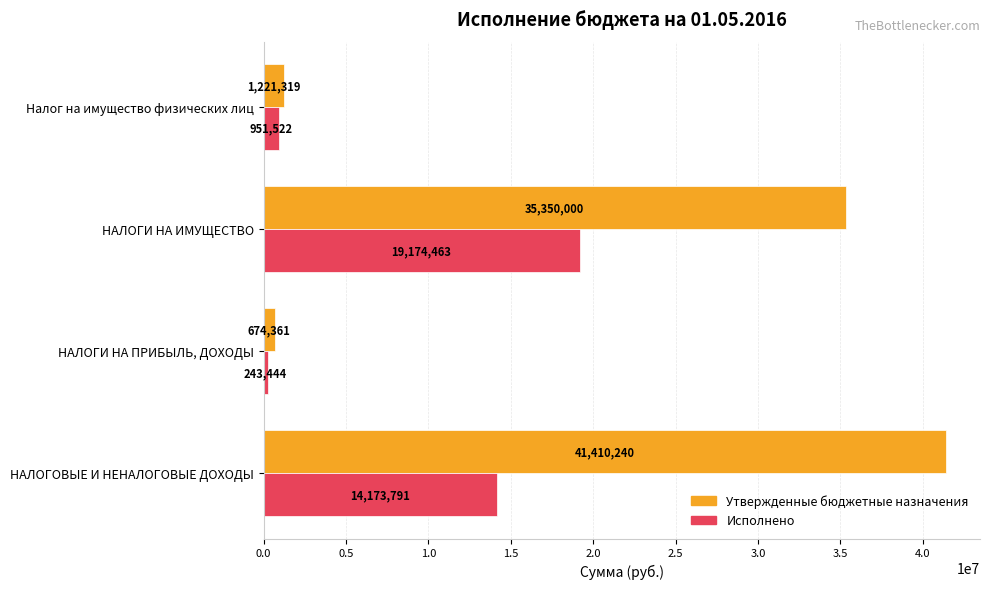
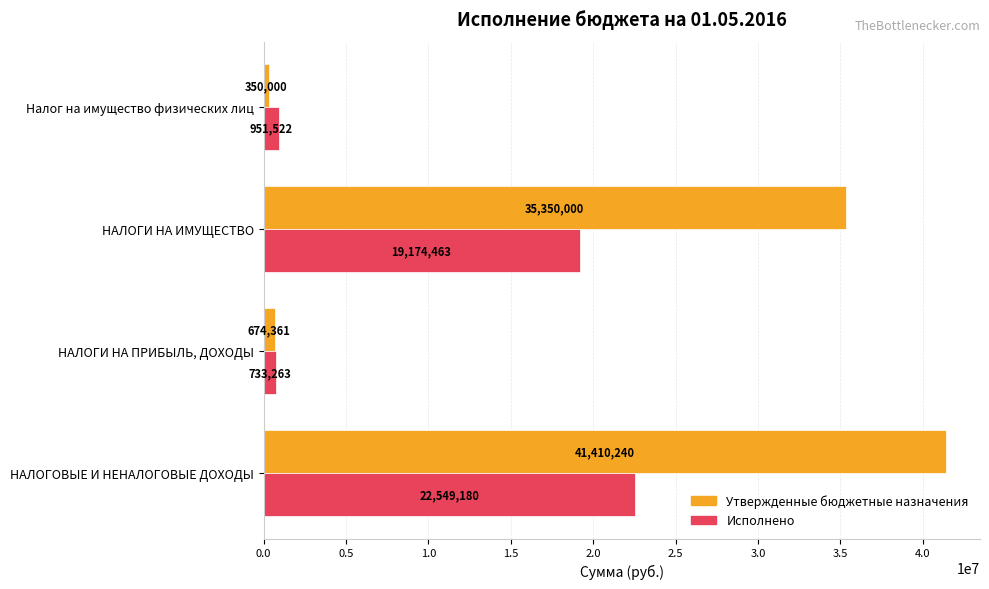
  {
    "Утвержденные бюджетные назначения": {
-     "Налог на имущество физических лиц": "1,221,319",
+     "Налог на имущество физических лиц": "350,000",
      "НАЛОГИ НА ИМУЩЕСТВО": "35,350,000",
      "НАЛОГИ НА ПРИБЫЛЬ, ДОХОДЫ": "674,361",
      "НАЛОГОВЫЕ И НЕНАЛОГОВЫЕ ДОХОДЫ": "41,410,240"
    },
    "Исполнено": {
      "Налог на имущество физических лиц": "951,522",
      "НАЛОГИ НА ИМУЩЕСТВО": "19,174,463",
-     "НАЛОГИ НА ПРИБЫЛЬ, ДОХОДЫ": "243,444",
-     "НАЛОГОВЫЕ И НЕНАЛОГОВЫЕ ДОХОДЫ": "14,173,791"
+     "НАЛОГИ НА ПРИБЫЛЬ, ДОХОДЫ": "733,263",
+     "НАЛОГОВЫЕ И НЕНАЛОГОВЫЕ ДОХОДЫ": "22,549,180"
    }
  }
